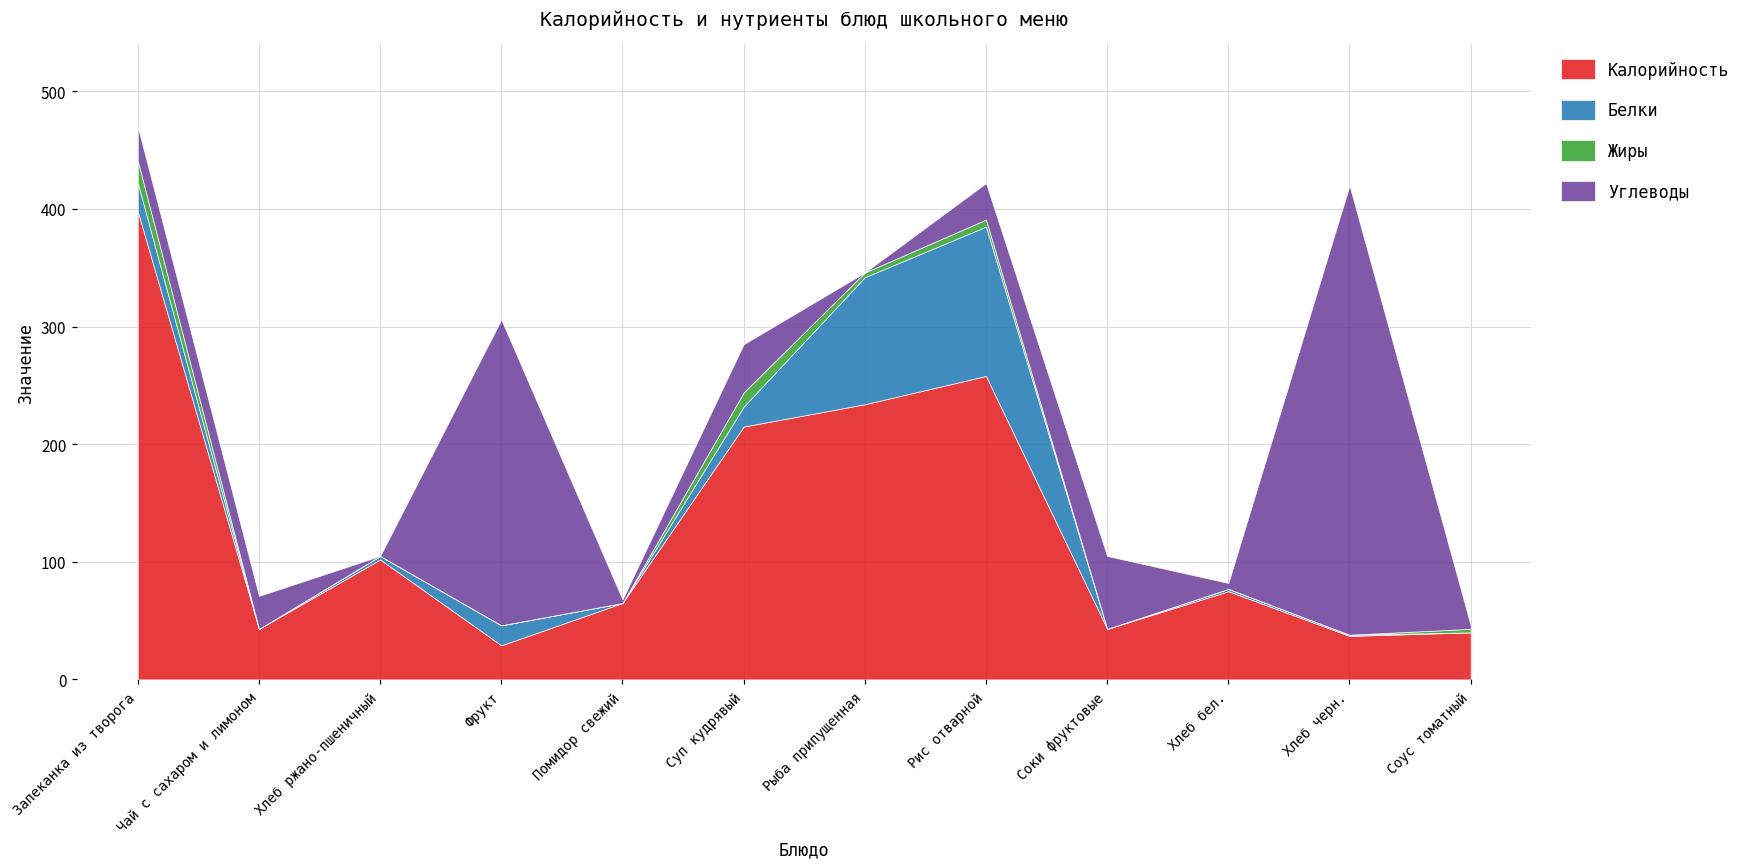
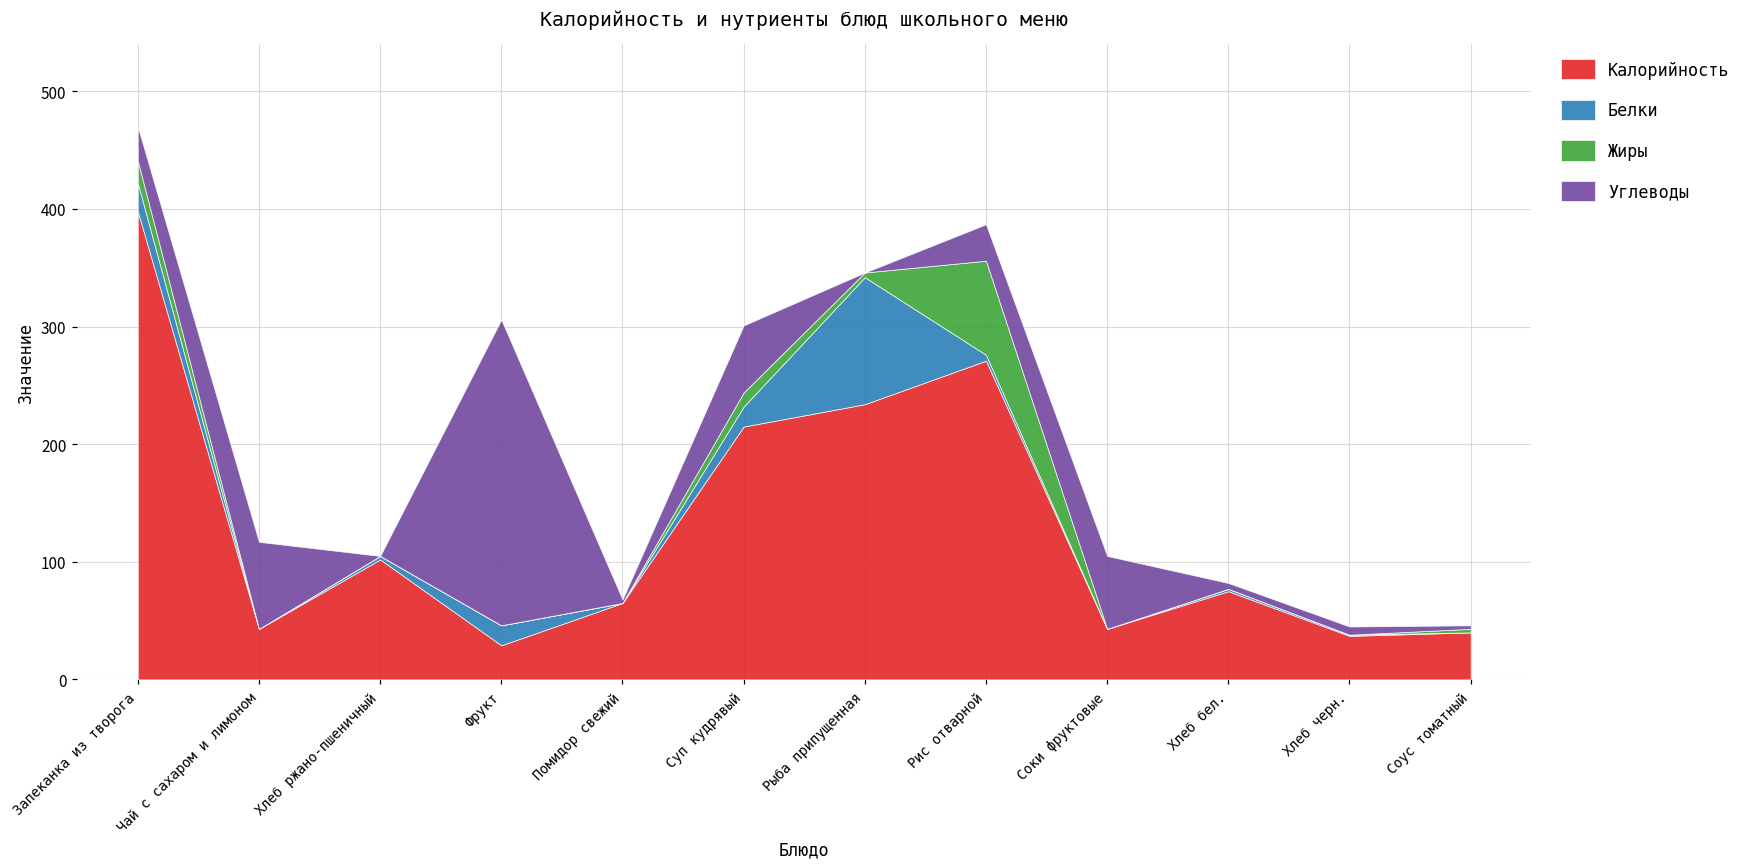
  {
    "Калорийность": {
      "Запеканка из творога": 398,
      "Хлеб ржано-пшеничный": 102,
      "Фрукт": 29,
      "Суп кудрявый": 215,
      "Рыба припущенная": 234,
-     "Рис отварной": 258
+     "Рис отварной": 271
    },
    "Белки": {
      "Запеканка из творога": 24,
      "Суп кудрявый": 17,
      "Рыба припущенная": 108,
-     "Рис отварной": 127
+     "Рис отварной": 5
    },
    "Жиры": {
      "Запеканка из творога": 19,
      "Суп кудрявый": 12,
-     "Рис отварной": 6,
+     "Рис отварной": 80,
      "Соус томатный": 3
    },
    "Углеводы": {
      "Запеканка из творога": 29,
-     "Чай с сахаром и лимоном": 28,
+     "Чай с сахаром и лимоном": 74,
      "Фрукт": 260,
      "Помидор свежий": 3,
-     "Суп кудрявый": 41,
+     "Суп кудрявый": 57,
      "Рис отварной": 31,
      "Соки фруктовые": 62,
      "Хлеб бел.": 5,
-     "Хлеб черн.": 382,
+     "Хлеб черн.": 7,
      "Соус томатный": 3
    }
  }
